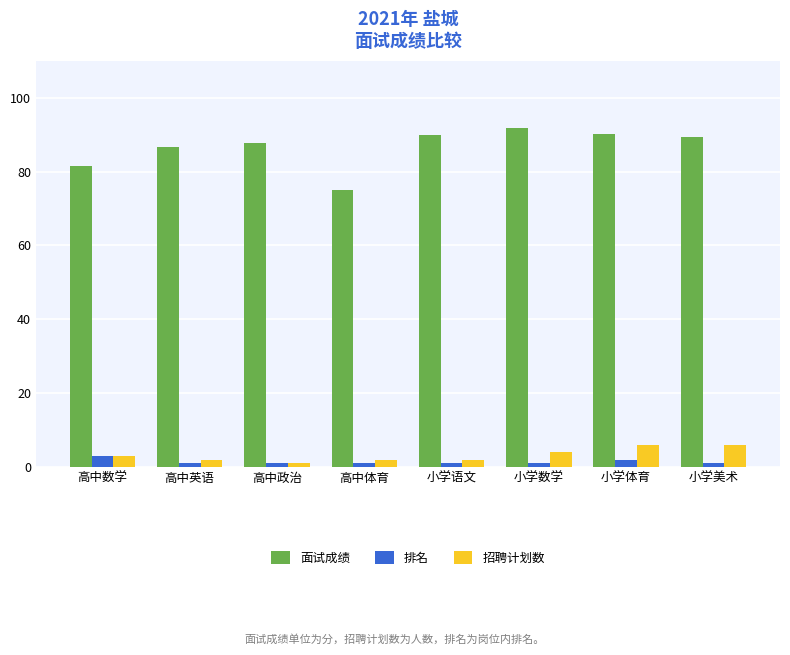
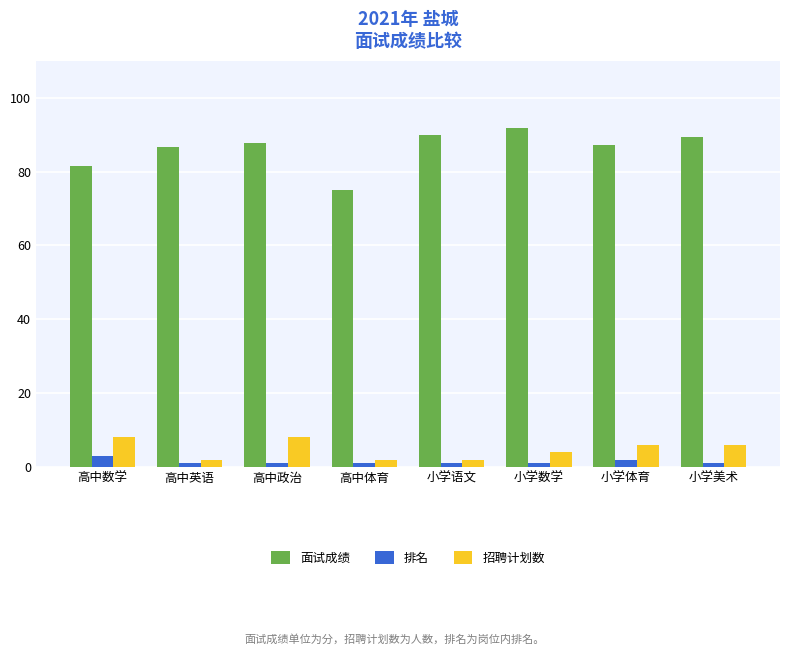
  {
    "面试成绩": {
      "高中数学": 82,
      "高中英语": 87,
      "高中政治": 88,
      "高中体育": 75,
      "小学语文": 90,
      "小学数学": 92,
-     "小学体育": 90,
+     "小学体育": 87,
      "小学美术": 89
    },
    "排名": {
      "高中数学": 3,
      "高中英语": 1,
      "高中政治": 1,
      "高中体育": 1,
      "小学语文": 1,
      "小学数学": 1,
      "小学体育": 2,
      "小学美术": 1
    },
    "招聘计划数": {
-     "高中数学": 3,
+     "高中数学": 8,
      "高中英语": 2,
-     "高中政治": 1,
+     "高中政治": 8,
      "高中体育": 2,
      "小学语文": 2,
      "小学数学": 4,
      "小学体育": 6,
      "小学美术": 6
    }
  }
